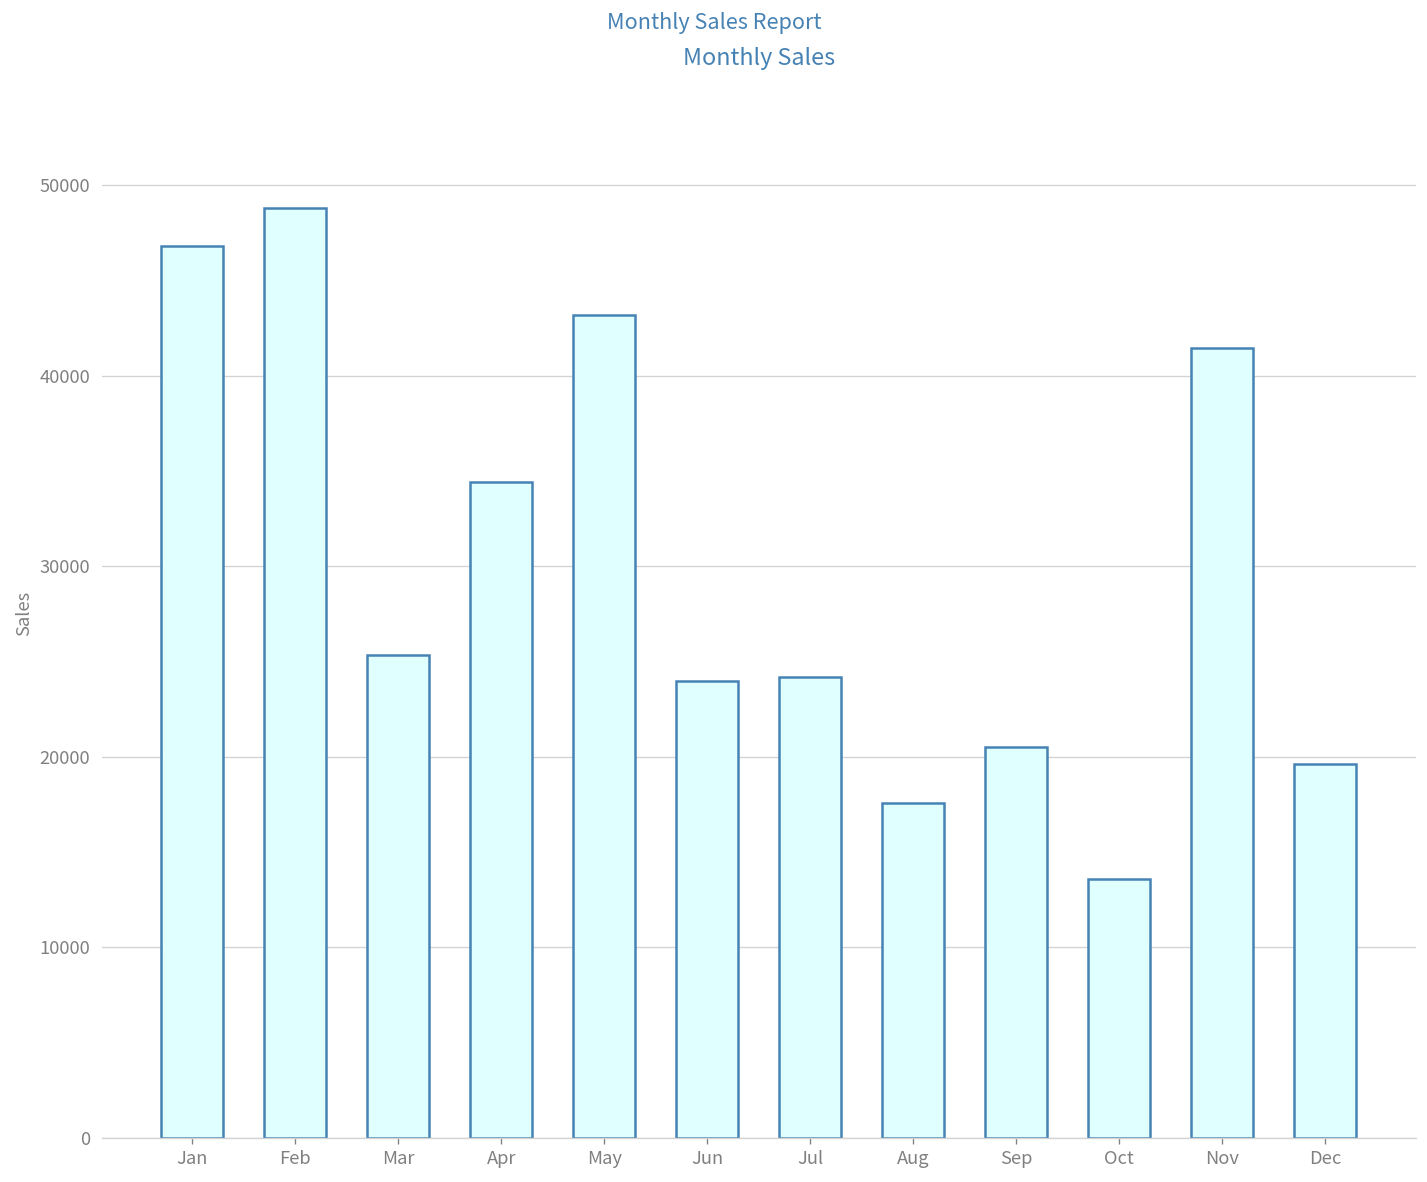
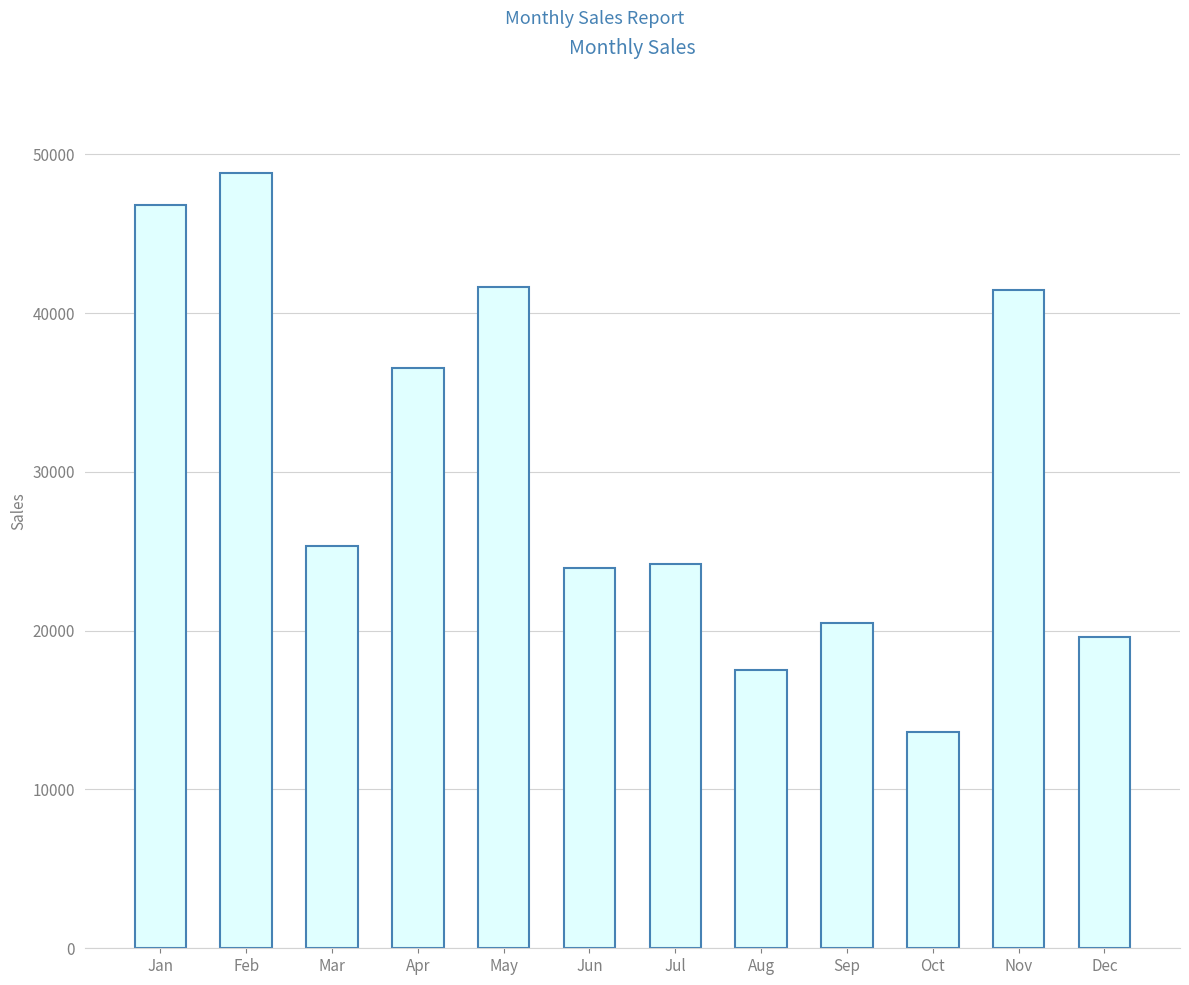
  {
    "Jan": 46800,
    "Feb": 48800,
    "Mar": 25300,
-   "Apr": 34400,
-   "May": 43200,
+   "Apr": 36600,
+   "May": 41700,
    "Jun": 24000,
    "Jul": 24200,
    "Aug": 17600,
    "Sep": 20500,
    "Oct": 13600,
    "Nov": 41500,
    "Dec": 19600
  }
